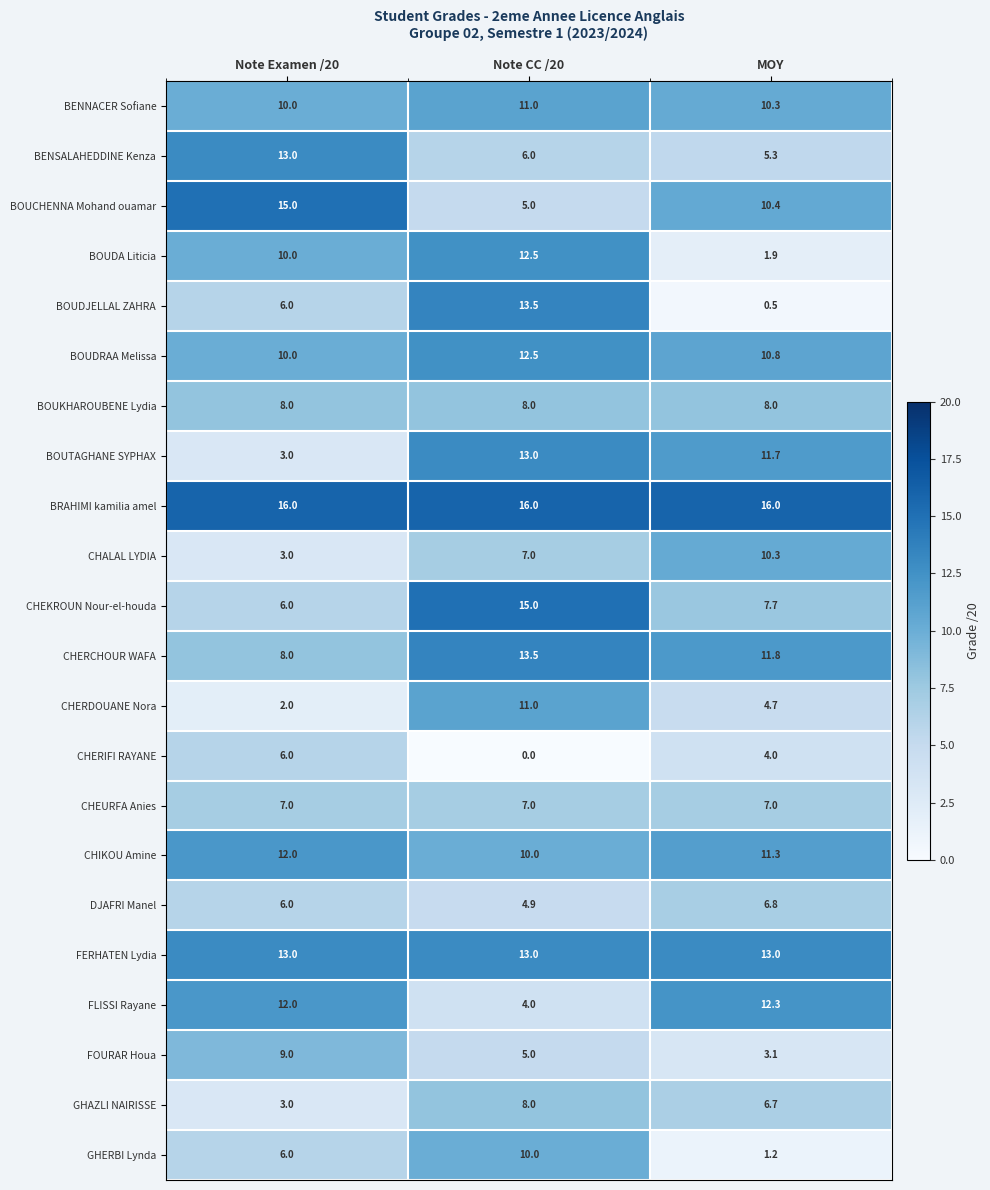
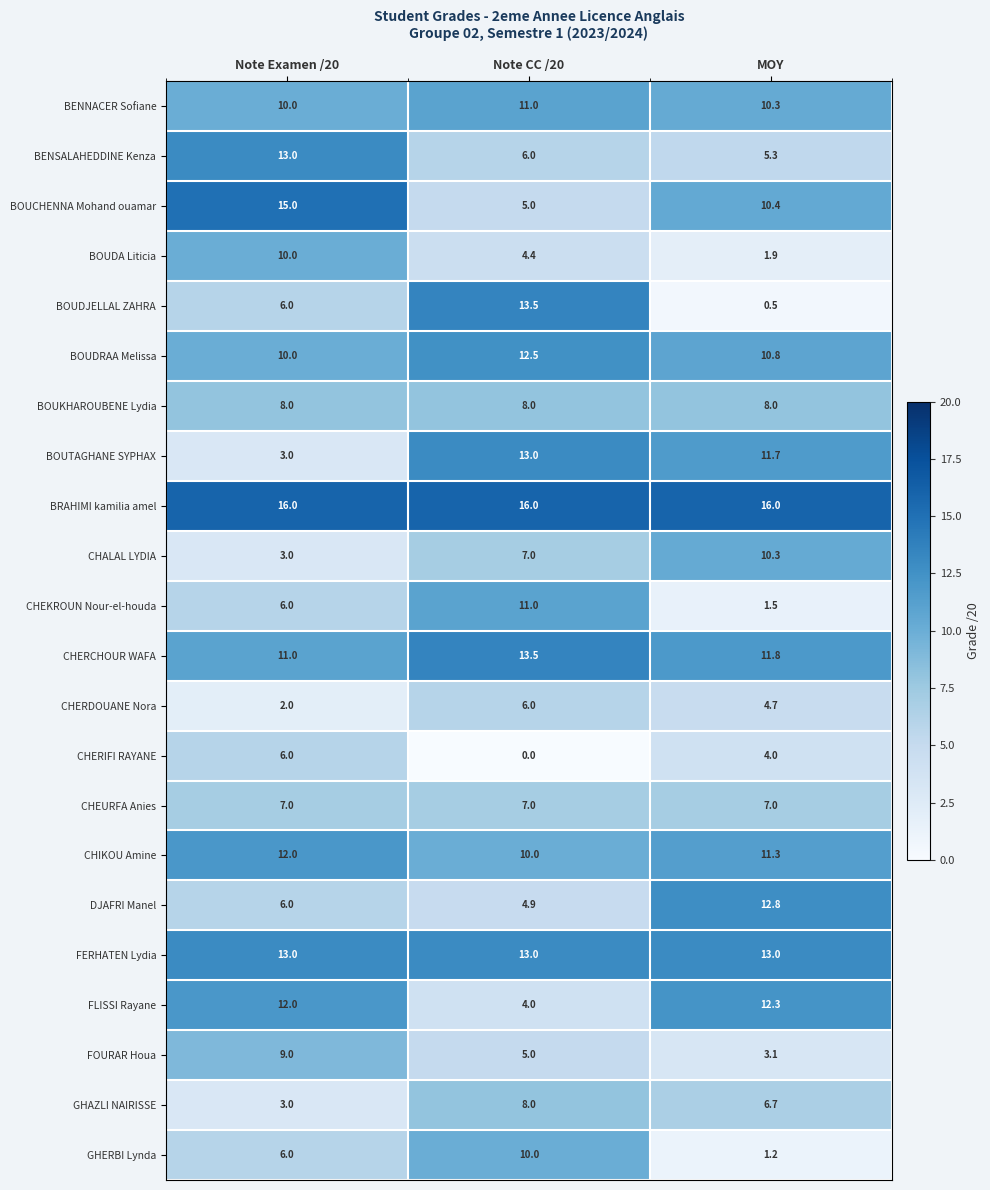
  {
    "BENNACER Sofiane": {
      "Note Examen /20": 10.0,
      "Note CC /20": 11.0,
      "MOY": 10.3
    },
    "BENSALAHEDDINE Kenza": {
      "Note Examen /20": 13.0,
      "Note CC /20": 6.0,
      "MOY": 5.3
    },
    "BOUCHENNA Mohand ouamar": {
      "Note Examen /20": 15.0,
      "Note CC /20": 5.0,
      "MOY": 10.4
    },
    "BOUDA Liticia": {
      "Note Examen /20": 10.0,
-     "Note CC /20": 12.5,
+     "Note CC /20": 4.4,
      "MOY": 1.9
    },
    "BOUDJELLAL ZAHRA": {
      "Note Examen /20": 6.0,
      "Note CC /20": 13.5,
      "MOY": 0.5
    },
    "BOUDRAA Melissa": {
      "Note Examen /20": 10.0,
      "Note CC /20": 12.5,
      "MOY": 10.8
    },
    "BOUKHAROUBENE Lydia": {
      "Note Examen /20": 8.0,
      "Note CC /20": 8.0,
      "MOY": 8.0
    },
    "BOUTAGHANE SYPHAX": {
      "Note Examen /20": 3.0,
      "Note CC /20": 13.0,
      "MOY": 11.7
    },
    "BRAHIMI kamilia amel": {
      "Note Examen /20": 16.0,
      "Note CC /20": 16.0,
      "MOY": 16.0
    },
    "CHALAL LYDIA": {
      "Note Examen /20": 3.0,
      "Note CC /20": 7.0,
      "MOY": 10.3
    },
    "CHEKROUN Nour-el-houda": {
      "Note Examen /20": 6.0,
-     "Note CC /20": 15.0,
-     "MOY": 7.7
+     "Note CC /20": 11.0,
+     "MOY": 1.5
    },
    "CHERCHOUR WAFA": {
-     "Note Examen /20": 8.0,
+     "Note Examen /20": 11.0,
      "Note CC /20": 13.5,
      "MOY": 11.8
    },
    "CHERDOUANE Nora": {
      "Note Examen /20": 2.0,
-     "Note CC /20": 11.0,
+     "Note CC /20": 6.0,
      "MOY": 4.7
    },
    "CHERIFI RAYANE": {
      "Note Examen /20": 6.0,
      "Note CC /20": 0.0,
      "MOY": 4.0
    },
    "CHEURFA Anies": {
      "Note Examen /20": 7.0,
      "Note CC /20": 7.0,
      "MOY": 7.0
    },
    "CHIKOU Amine": {
      "Note Examen /20": 12.0,
      "Note CC /20": 10.0,
      "MOY": 11.3
    },
    "DJAFRI Manel": {
      "Note Examen /20": 6.0,
      "Note CC /20": 4.9,
-     "MOY": 6.8
+     "MOY": 12.8
    },
    "FERHATEN Lydia": {
      "Note Examen /20": 13.0,
      "Note CC /20": 13.0,
      "MOY": 13.0
    },
    "FLISSI Rayane": {
      "Note Examen /20": 12.0,
      "Note CC /20": 4.0,
      "MOY": 12.3
    },
    "FOURAR Houa": {
      "Note Examen /20": 9.0,
      "Note CC /20": 5.0,
      "MOY": 3.1
    },
    "GHAZLI NAIRISSE": {
      "Note Examen /20": 3.0,
      "Note CC /20": 8.0,
      "MOY": 6.7
    },
    "GHERBI Lynda": {
      "Note Examen /20": 6.0,
      "Note CC /20": 10.0,
      "MOY": 1.2
    }
  }
